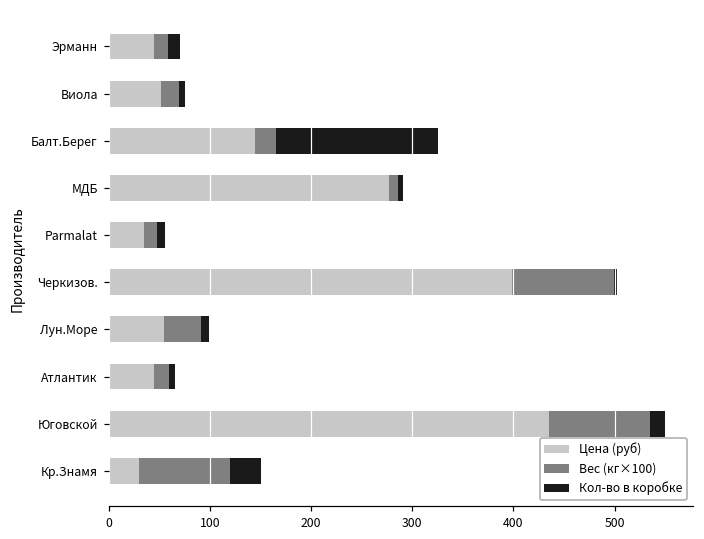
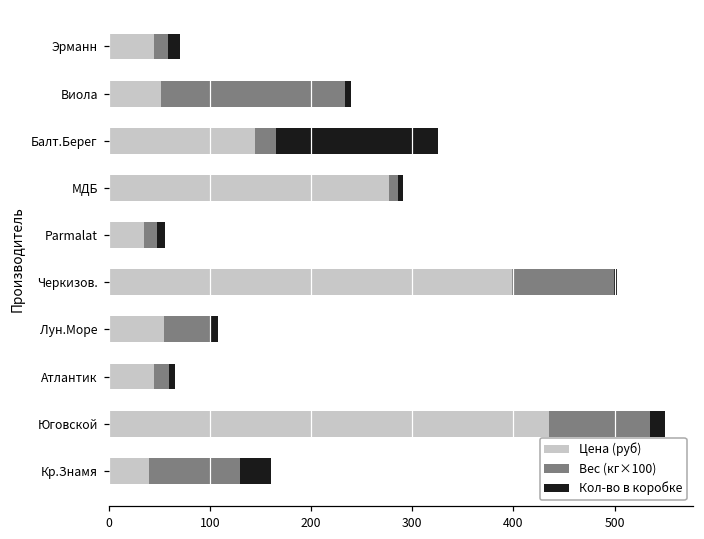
  {
    "Цена (руб)": {
      "Эрманн": 50,
      "Виола": 50,
      "Балт.Берег": 150,
      "МДБ": 280,
      "Parmalat": 40,
      "Черкизов.": 400,
      "Лун.Море": 50,
      "Атлантик": 50,
      "Юговской": 440,
-     "Кр.Знамя": 30
+     "Кр.Знамя": 40
    },
    "Вес (кг×100)": {
      "Эрманн": 10,
-     "Виола": 20,
+     "Виола": 180,
      "Балт.Берег": 20,
      "МДБ": 10,
      "Parmalat": 10,
      "Черкизов.": 100,
-     "Лун.Море": 40,
+     "Лун.Море": 50,
      "Атлантик": 20,
      "Юговской": 100,
      "Кр.Знамя": 90
    },
    "Кол-во в коробке": {
      "Эрманн": 10,
      "Виола": 10,
      "Балт.Берег": 160,
      "МДБ": 10,
      "Parmalat": 10,
      "Черкизов.": 0,
      "Лун.Море": 10,
      "Атлантик": 10,
      "Юговской": 20,
      "Кр.Знамя": 30
    }
  }
